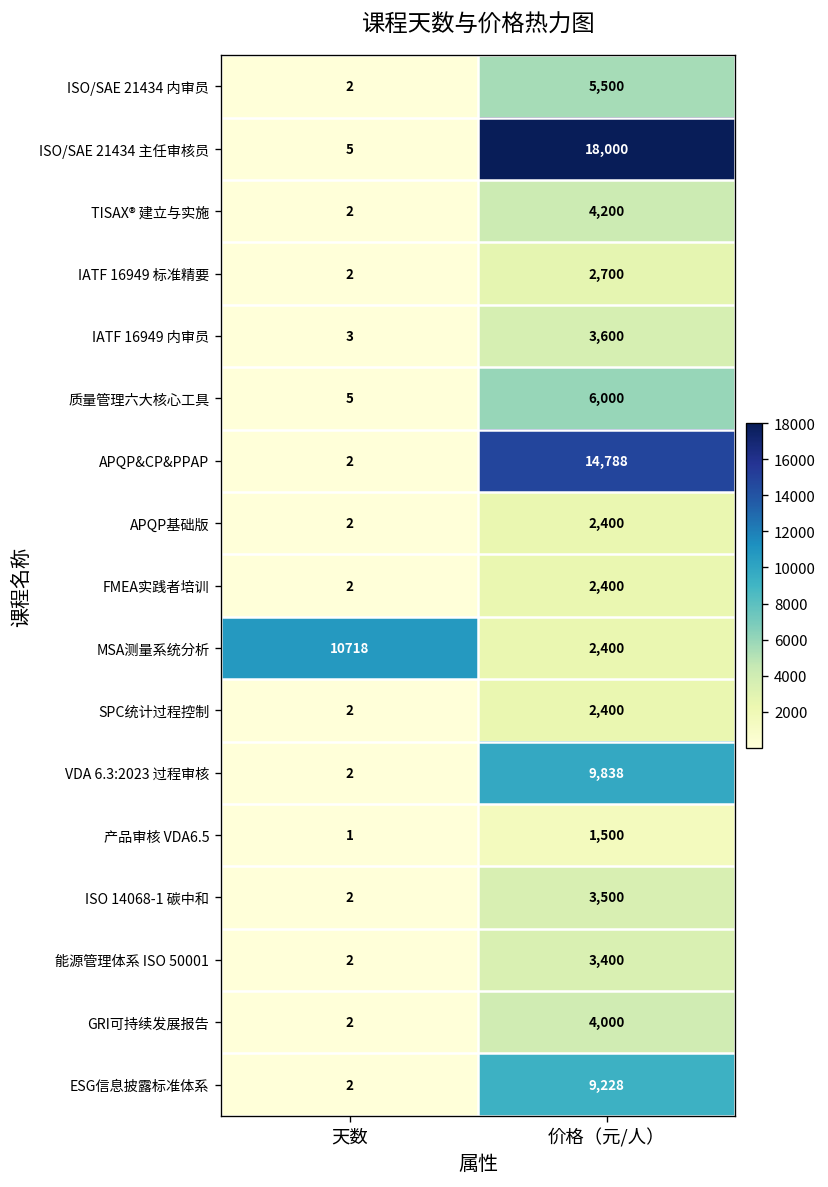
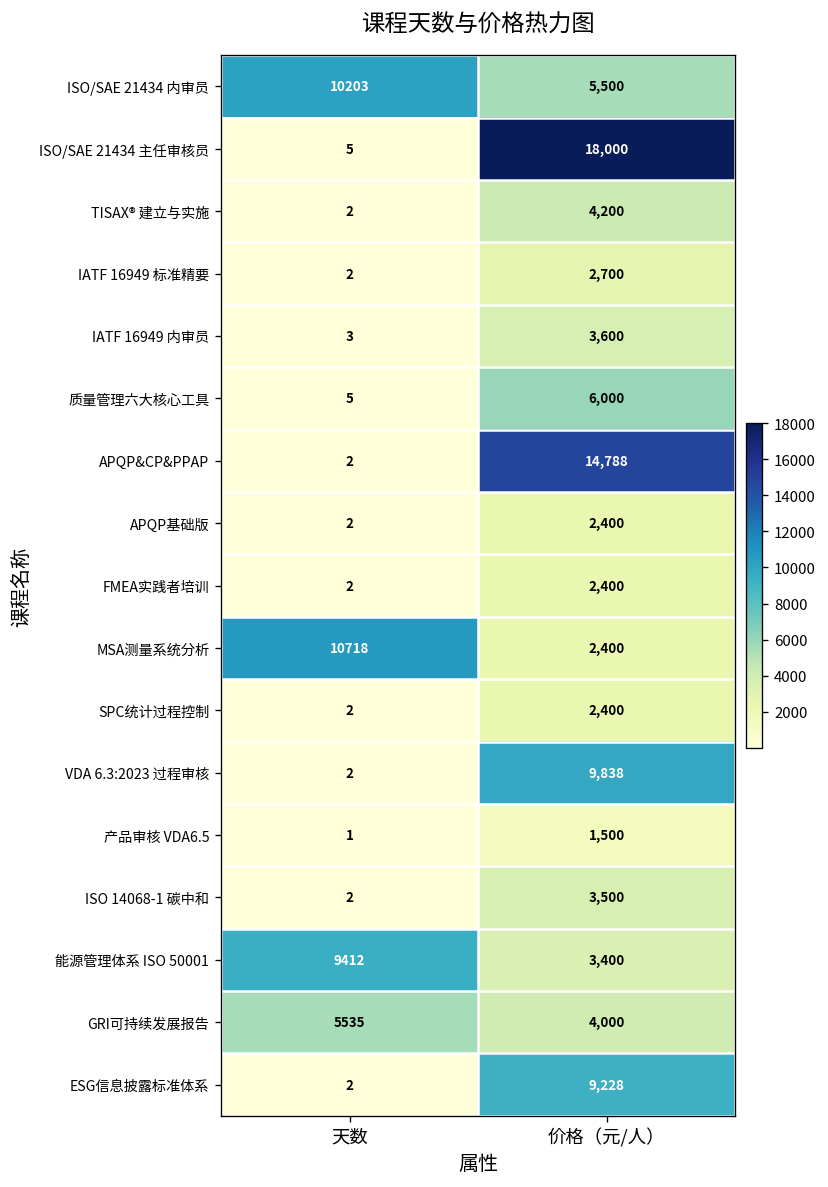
  {
    "ISO/SAE 21434 内审员": {
-     "天数": "2",
+     "天数": "10203",
      "价格（元/人）": "5,500"
    },
    "ISO/SAE 21434 主任审核员": {
      "天数": "5",
      "价格（元/人）": "18,000"
    },
    "TISAX® 建立与实施": {
      "天数": "2",
      "价格（元/人）": "4,200"
    },
    "IATF 16949 标准精要": {
      "天数": "2",
      "价格（元/人）": "2,700"
    },
    "IATF 16949 内审员": {
      "天数": "3",
      "价格（元/人）": "3,600"
    },
    "质量管理六大核心工具": {
      "天数": "5",
      "价格（元/人）": "6,000"
    },
    "APQP&CP&PPAP": {
      "天数": "2",
      "价格（元/人）": "14,788"
    },
    "APQP基础版": {
      "天数": "2",
      "价格（元/人）": "2,400"
    },
    "FMEA实践者培训": {
      "天数": "2",
      "价格（元/人）": "2,400"
    },
    "MSA测量系统分析": {
      "天数": "10718",
      "价格（元/人）": "2,400"
    },
    "SPC统计过程控制": {
      "天数": "2",
      "价格（元/人）": "2,400"
    },
    "VDA 6.3:2023 过程审核": {
      "天数": "2",
      "价格（元/人）": "9,838"
    },
    "产品审核 VDA6.5": {
      "天数": "1",
      "价格（元/人）": "1,500"
    },
    "ISO 14068-1 碳中和": {
      "天数": "2",
      "价格（元/人）": "3,500"
    },
    "能源管理体系 ISO 50001": {
-     "天数": "2",
+     "天数": "9412",
      "价格（元/人）": "3,400"
    },
    "GRI可持续发展报告": {
-     "天数": "2",
+     "天数": "5535",
      "价格（元/人）": "4,000"
    },
    "ESG信息披露标准体系": {
      "天数": "2",
      "价格（元/人）": "9,228"
    }
  }
